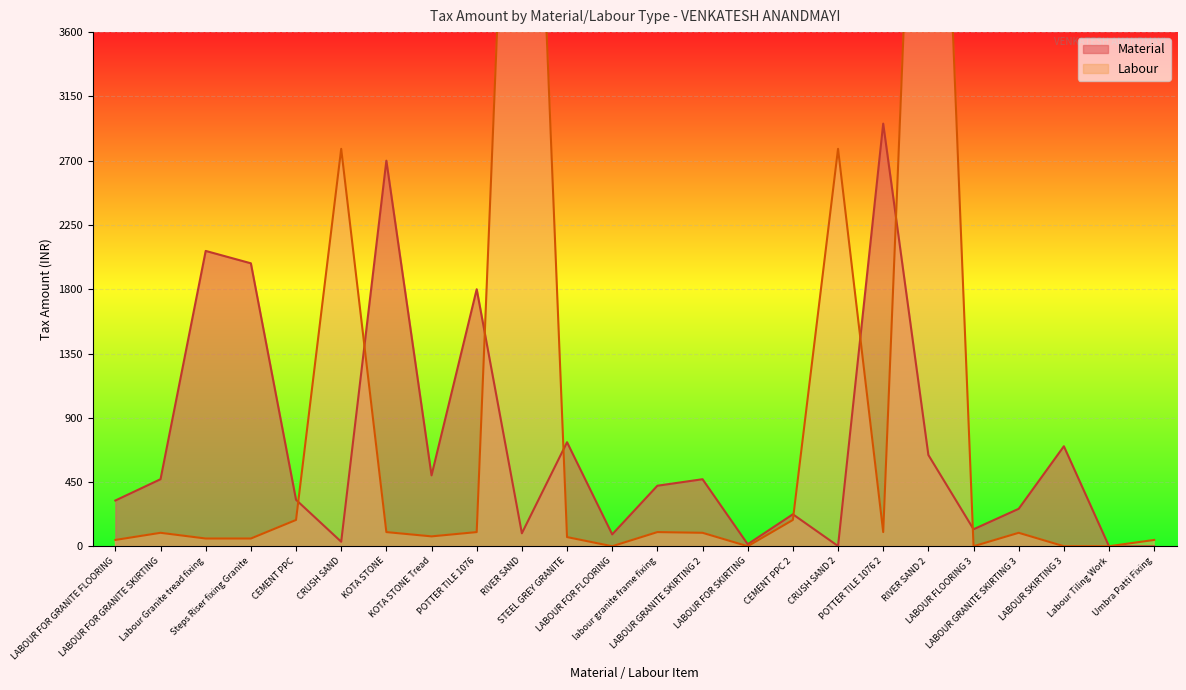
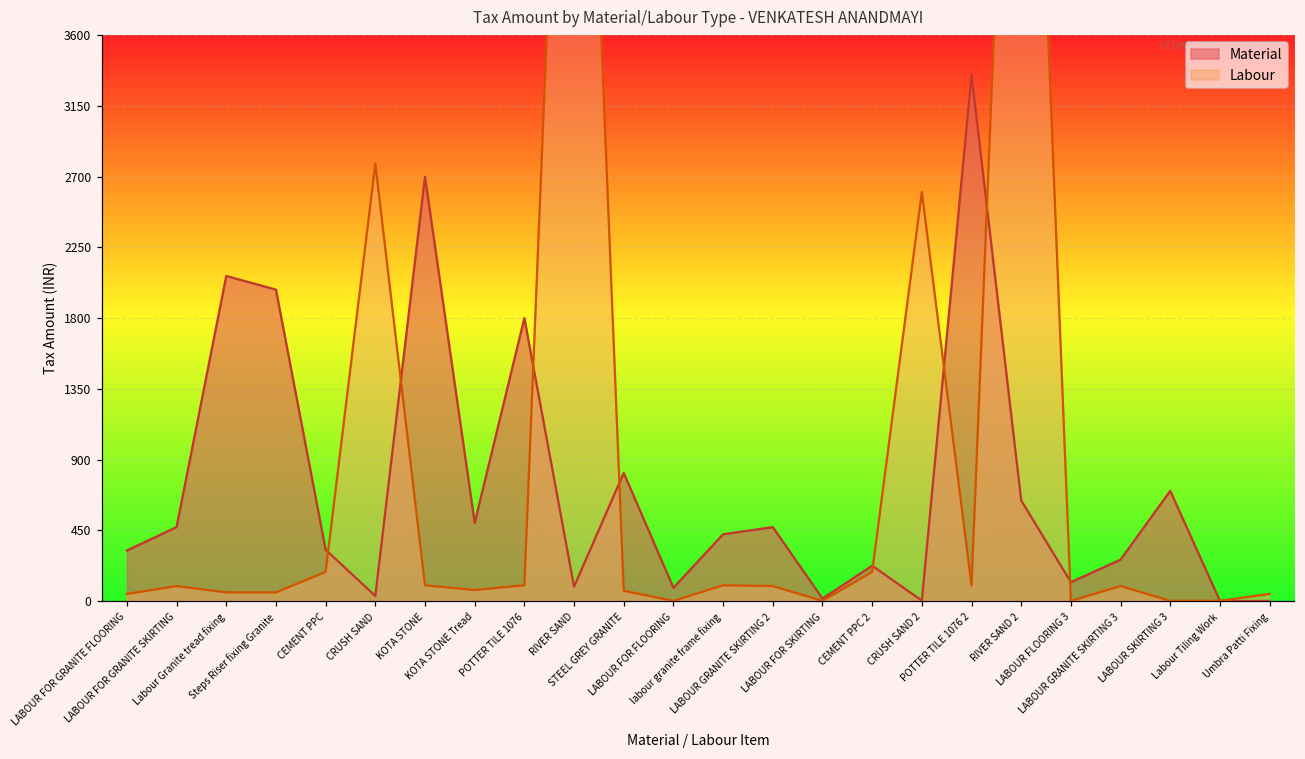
  {
    "Material": {
      "LABOUR FOR GRANITE FLOORING": 320,
      "LABOUR FOR GRANITE SKIRTING": 470,
      "Labour Granite tread fixing": 2070,
      "Steps Riser fixing Granite": 1980,
      "CEMENT PPC": 330,
      "CRUSH SAND": 30,
      "KOTA STONE": 2700,
      "KOTA STONE Tread": 500,
      "POTTER TILE 1076": 1800,
      "RIVER SAND": 90,
-     "STEEL GREY GRANITE": 730,
+     "STEEL GREY GRANITE": 820,
      "LABOUR FOR FLOORING": 80,
      "labour granite frame fixing": 420,
      "LABOUR GRANITE SKIRTING 2": 470,
      "CEMENT PPC 2": 220,
      "CRUSH SAND 2": 0,
-     "POTTER TILE 1076 2": 2960,
+     "POTTER TILE 1076 2": 3350,
      "RIVER SAND 2": 640,
      "LABOUR FLOORING 3": 120,
      "LABOUR GRANITE SKIRTING 3": 260,
      "LABOUR SKIRTING 3": 700,
      "Umbra Patti Fixing": 0
    },
    "Labour": {
      "LABOUR FOR GRANITE FLOORING": 50,
      "LABOUR FOR GRANITE SKIRTING": 100,
      "Labour Granite tread fixing": 60,
      "Steps Riser fixing Granite": 60,
      "CEMENT PPC": 190,
      "CRUSH SAND": 2780,
      "KOTA STONE": 100,
      "KOTA STONE Tread": 70,
      "POTTER TILE 1076": 100,
      "STEEL GREY GRANITE": 70,
      "LABOUR FOR FLOORING": 0,
      "labour granite frame fixing": 100,
      "LABOUR GRANITE SKIRTING 2": 100,
      "CEMENT PPC 2": 190,
-     "CRUSH SAND 2": 2780,
+     "CRUSH SAND 2": 2600,
      "POTTER TILE 1076 2": 100,
      "LABOUR FLOORING 3": 0,
      "LABOUR GRANITE SKIRTING 3": 100,
      "LABOUR SKIRTING 3": 0,
      "Umbra Patti Fixing": 50
    }
  }
